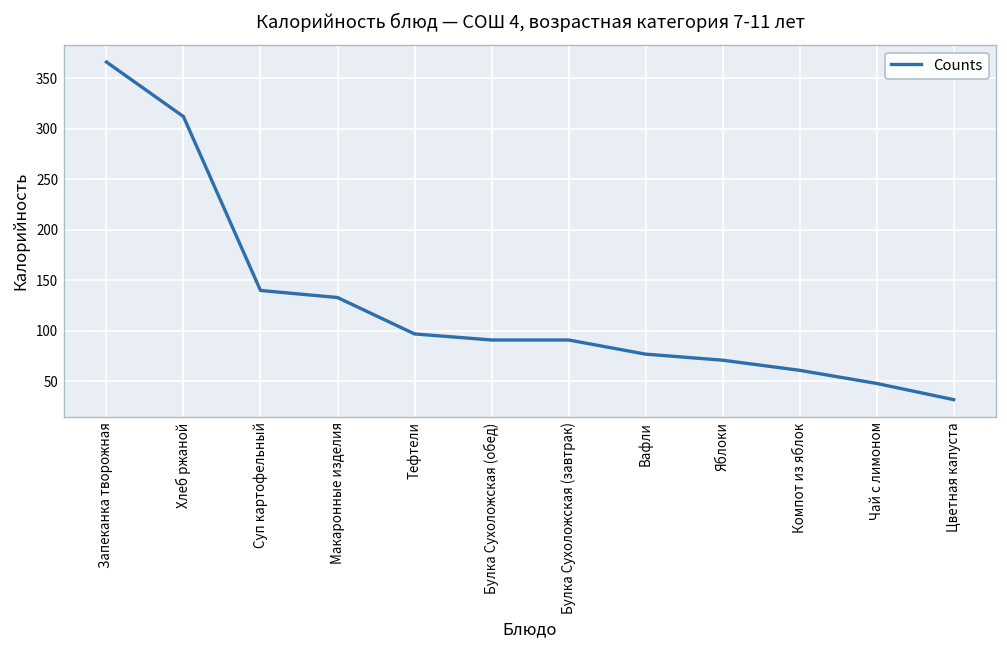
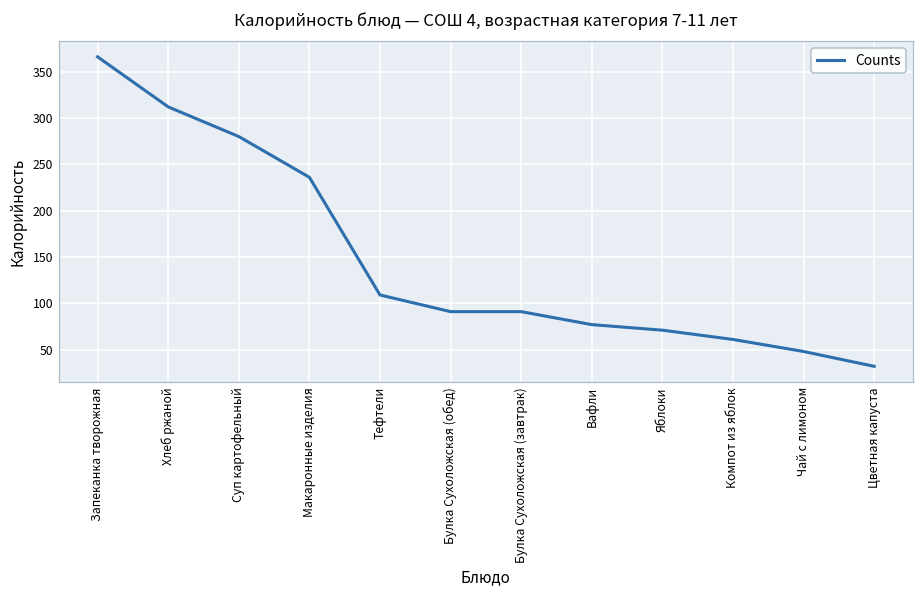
  {
    "Запеканка творожная": 370,
    "Хлеб ржаной": 310,
-   "Суп картофельный": 140,
-   "Макаронные изделия": 130,
-   "Тефтели": 100,
+   "Суп картофельный": 280,
+   "Макаронные изделия": 240,
+   "Тефтели": 110,
    "Булка Сухоложская (обед)": 90,
    "Булка Сухоложская (завтрак)": 90,
    "Вафли": 80,
    "Яблоки": 70,
    "Компот из яблок": 60,
    "Чай с лимоном": 50,
    "Цветная капуста": 30
  }
